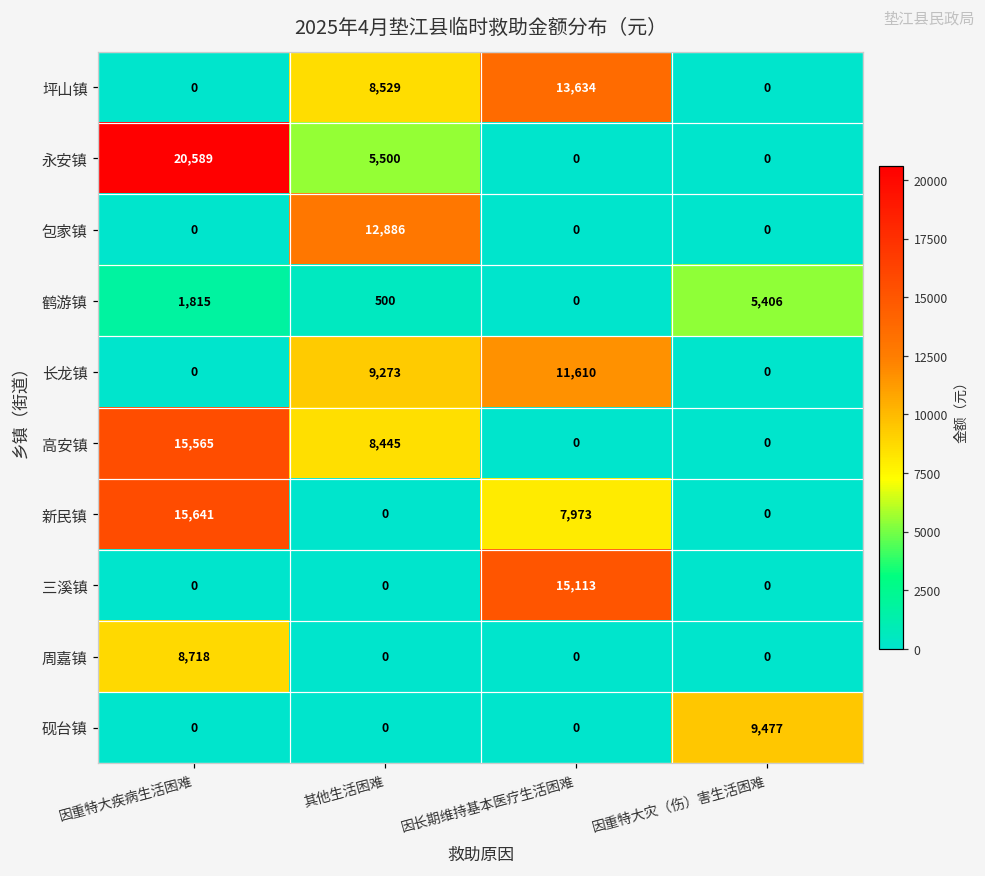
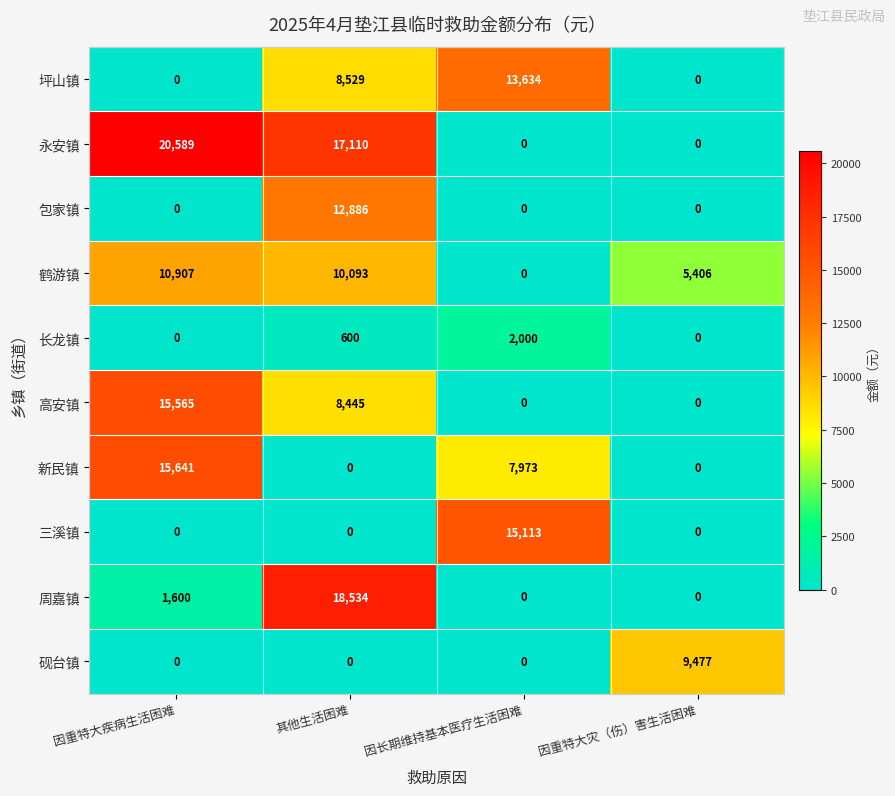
  {
    "坪山镇": {
      "因重特大疾病生活困难": "0",
      "其他生活困难": "8,529",
      "因长期维持基本医疗生活困难": "13,634",
      "因重特大灾（伤）害生活困难": "0"
    },
    "永安镇": {
      "因重特大疾病生活困难": "20,589",
-     "其他生活困难": "5,500",
+     "其他生活困难": "17,110",
      "因长期维持基本医疗生活困难": "0",
      "因重特大灾（伤）害生活困难": "0"
    },
    "包家镇": {
      "因重特大疾病生活困难": "0",
      "其他生活困难": "12,886",
      "因长期维持基本医疗生活困难": "0",
      "因重特大灾（伤）害生活困难": "0"
    },
    "鹤游镇": {
-     "因重特大疾病生活困难": "1,815",
-     "其他生活困难": "500",
+     "因重特大疾病生活困难": "10,907",
+     "其他生活困难": "10,093",
      "因长期维持基本医疗生活困难": "0",
      "因重特大灾（伤）害生活困难": "5,406"
    },
    "长龙镇": {
      "因重特大疾病生活困难": "0",
-     "其他生活困难": "9,273",
-     "因长期维持基本医疗生活困难": "11,610",
+     "其他生活困难": "600",
+     "因长期维持基本医疗生活困难": "2,000",
      "因重特大灾（伤）害生活困难": "0"
    },
    "高安镇": {
      "因重特大疾病生活困难": "15,565",
      "其他生活困难": "8,445",
      "因长期维持基本医疗生活困难": "0",
      "因重特大灾（伤）害生活困难": "0"
    },
    "新民镇": {
      "因重特大疾病生活困难": "15,641",
      "其他生活困难": "0",
      "因长期维持基本医疗生活困难": "7,973",
      "因重特大灾（伤）害生活困难": "0"
    },
    "三溪镇": {
      "因重特大疾病生活困难": "0",
      "其他生活困难": "0",
      "因长期维持基本医疗生活困难": "15,113",
      "因重特大灾（伤）害生活困难": "0"
    },
    "周嘉镇": {
-     "因重特大疾病生活困难": "8,718",
-     "其他生活困难": "0",
+     "因重特大疾病生活困难": "1,600",
+     "其他生活困难": "18,534",
      "因长期维持基本医疗生活困难": "0",
      "因重特大灾（伤）害生活困难": "0"
    },
    "砚台镇": {
      "因重特大疾病生活困难": "0",
      "其他生活困难": "0",
      "因长期维持基本医疗生活困难": "0",
      "因重特大灾（伤）害生活困难": "9,477"
    }
  }
